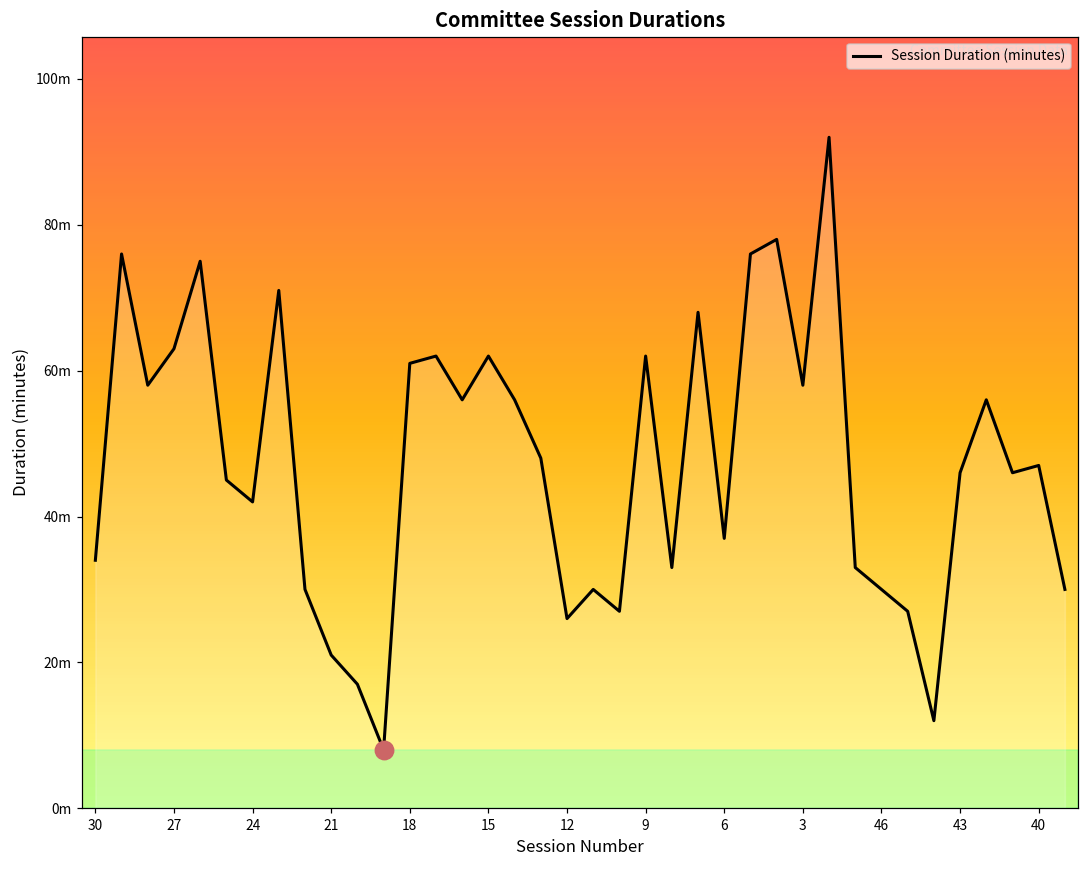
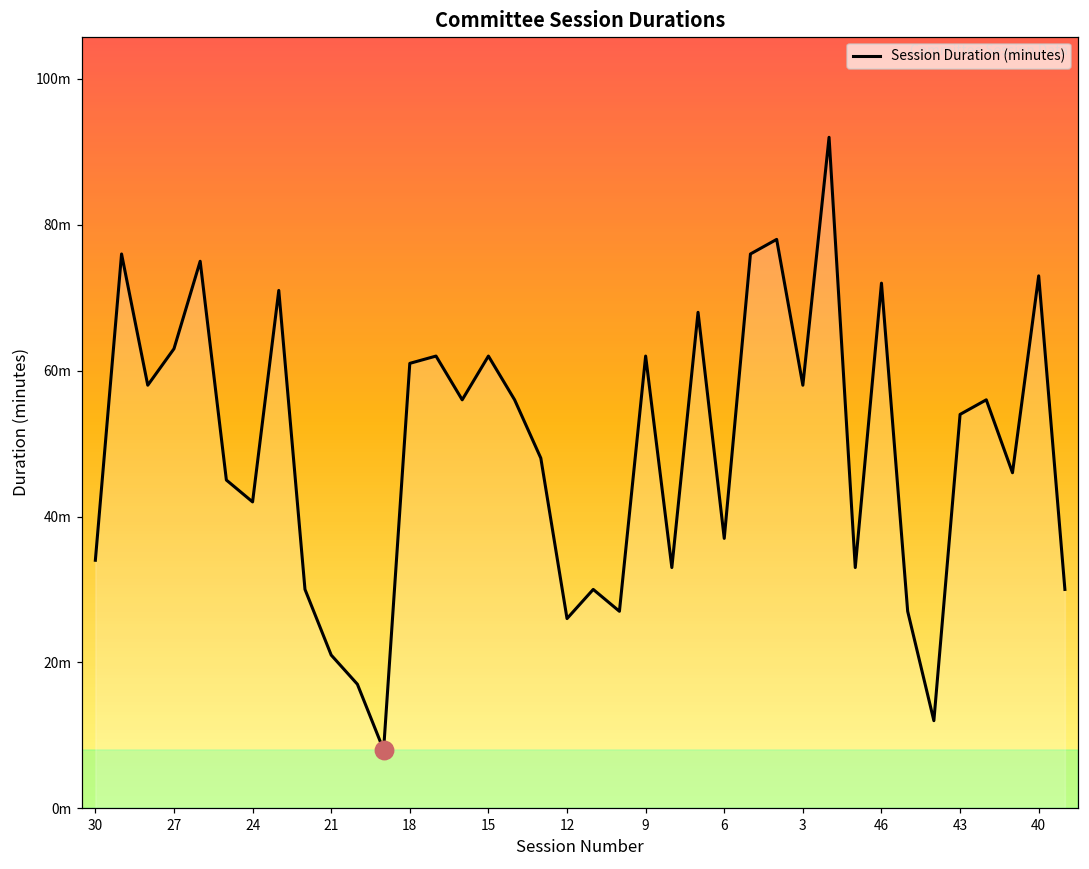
  {
    "Session Duration (minutes)": {
      "30": "34m",
      "27": "63m",
      "24": "42m",
      "21": "21m",
      "18": "61m",
      "15": "62m",
      "12": "26m",
      "9": "62m",
      "6": "37m",
      "3": "58m",
-     "46": "30m",
-     "43": "46m",
-     "40": "47m"
+     "46": "72m",
+     "43": "54m",
+     "40": "73m"
    }
  }
